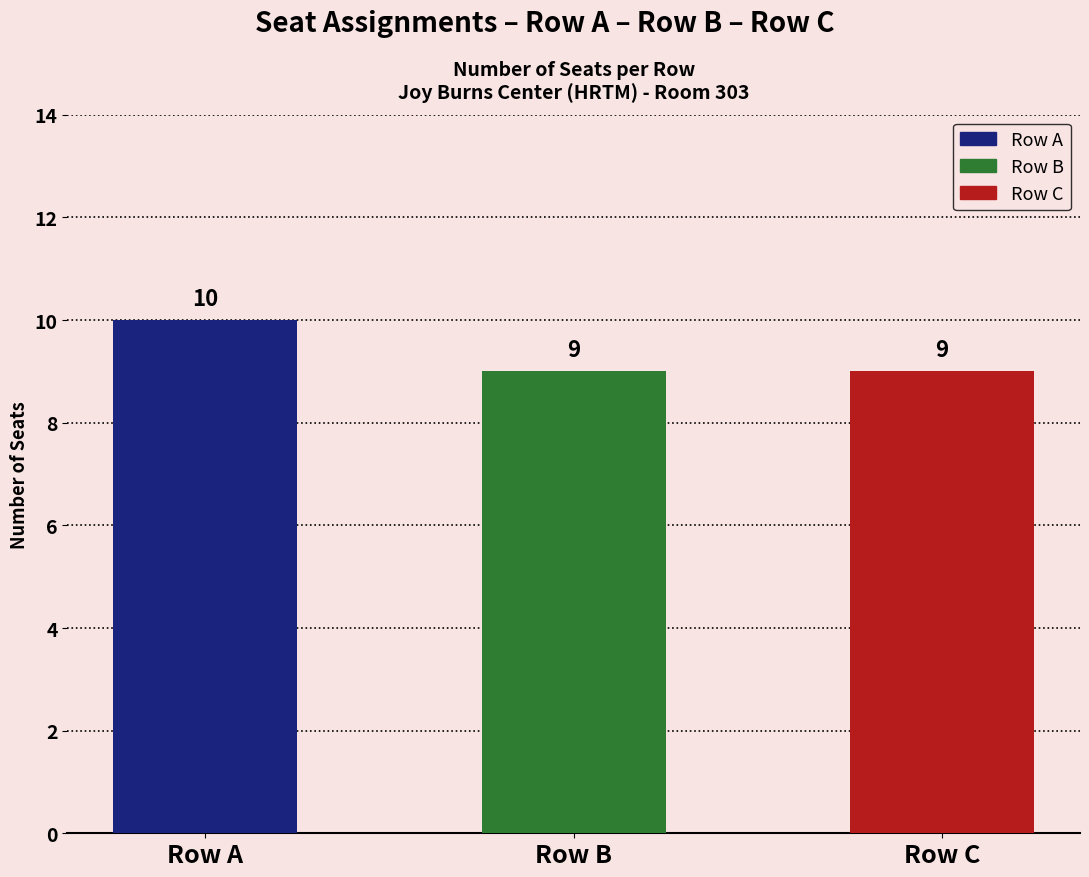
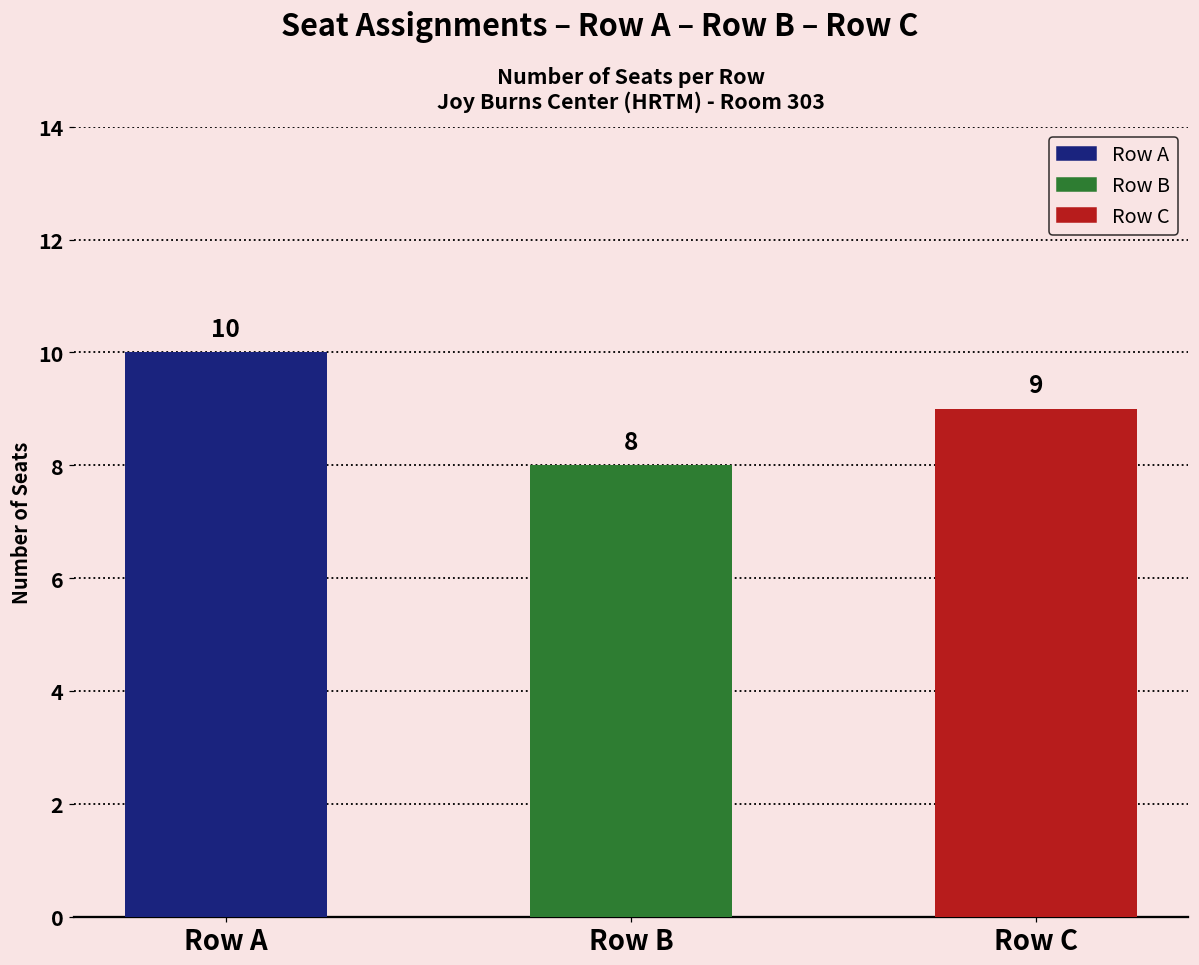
  {
    "Row A": 10,
-   "Row B": 9,
+   "Row B": 8,
    "Row C": 9
  }
